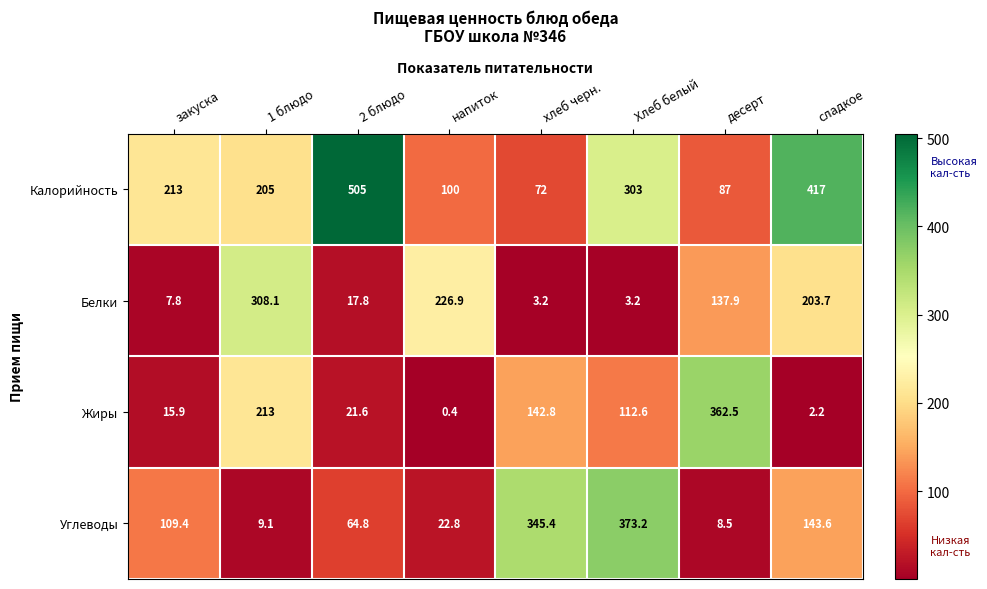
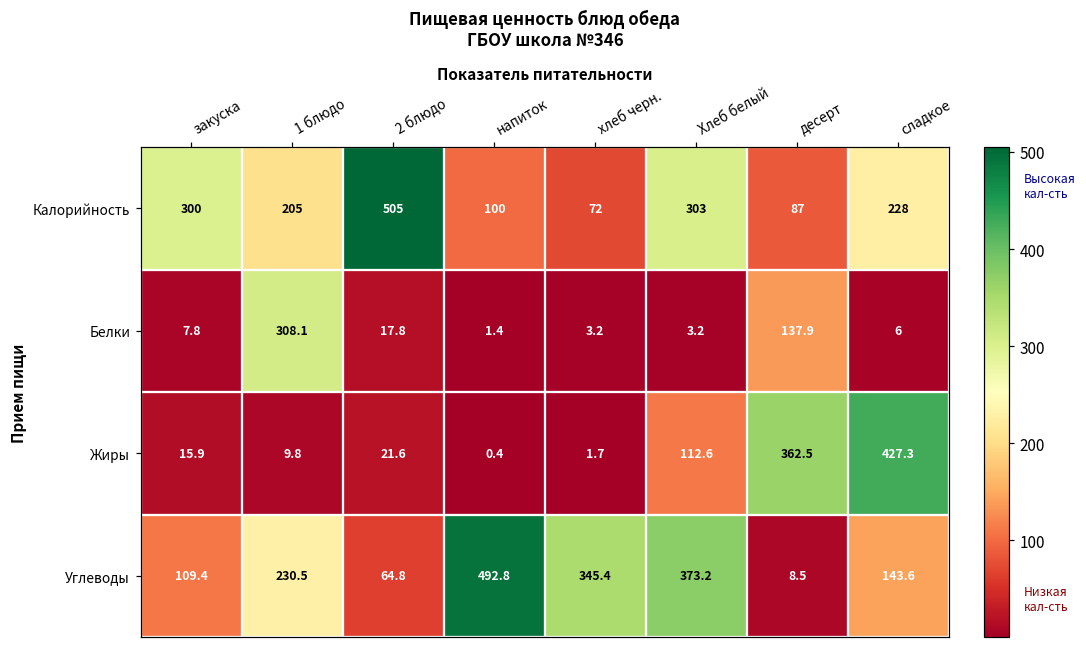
  {
    "Калорийность": {
-     "закуска": 213,
+     "закуска": 300,
      "1 блюдо": 205,
      "2 блюдо": 505,
      "напиток": 100,
      "хлеб черн.": 72,
      "Хлеб белый": 303,
      "десерт": 87,
-     "сладкое": 417
+     "сладкое": 228
    },
    "Белки": {
      "закуска": 7.8,
      "1 блюдо": 308.1,
      "2 блюдо": 17.8,
-     "напиток": 226.9,
+     "напиток": 1.4,
      "хлеб черн.": 3.2,
      "Хлеб белый": 3.2,
      "десерт": 137.9,
-     "сладкое": 203.7
+     "сладкое": 6
    },
    "Жиры": {
      "закуска": 15.9,
-     "1 блюдо": 213,
+     "1 блюдо": 9.8,
      "2 блюдо": 21.6,
      "напиток": 0.4,
-     "хлеб черн.": 142.8,
+     "хлеб черн.": 1.7,
      "Хлеб белый": 112.6,
      "десерт": 362.5,
-     "сладкое": 2.2
+     "сладкое": 427.3
    },
    "Углеводы": {
      "закуска": 109.4,
-     "1 блюдо": 9.1,
+     "1 блюдо": 230.5,
      "2 блюдо": 64.8,
-     "напиток": 22.8,
+     "напиток": 492.8,
      "хлеб черн.": 345.4,
      "Хлеб белый": 373.2,
      "десерт": 8.5,
      "сладкое": 143.6
    }
  }
